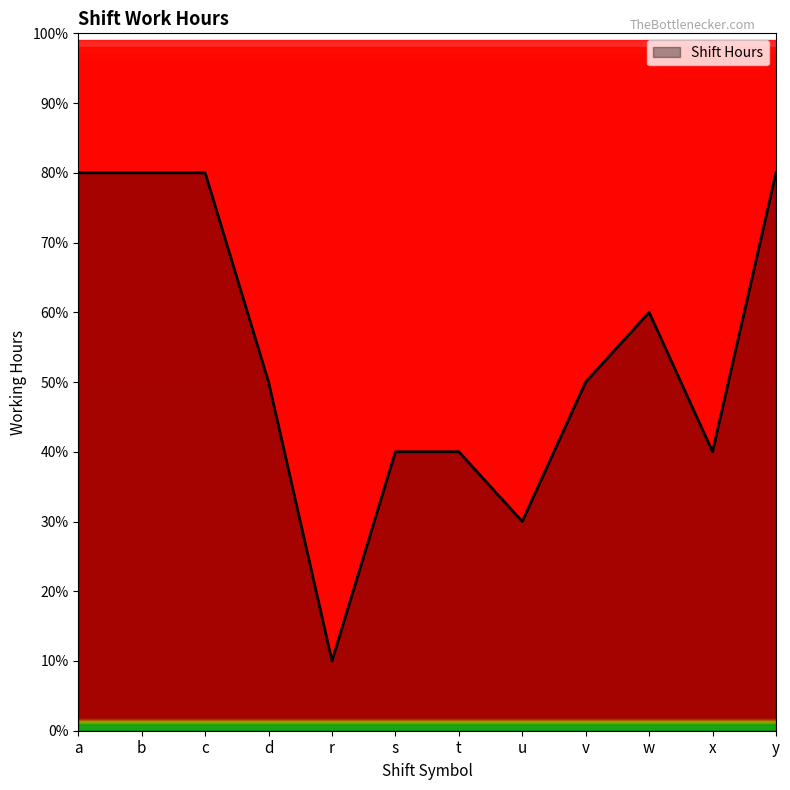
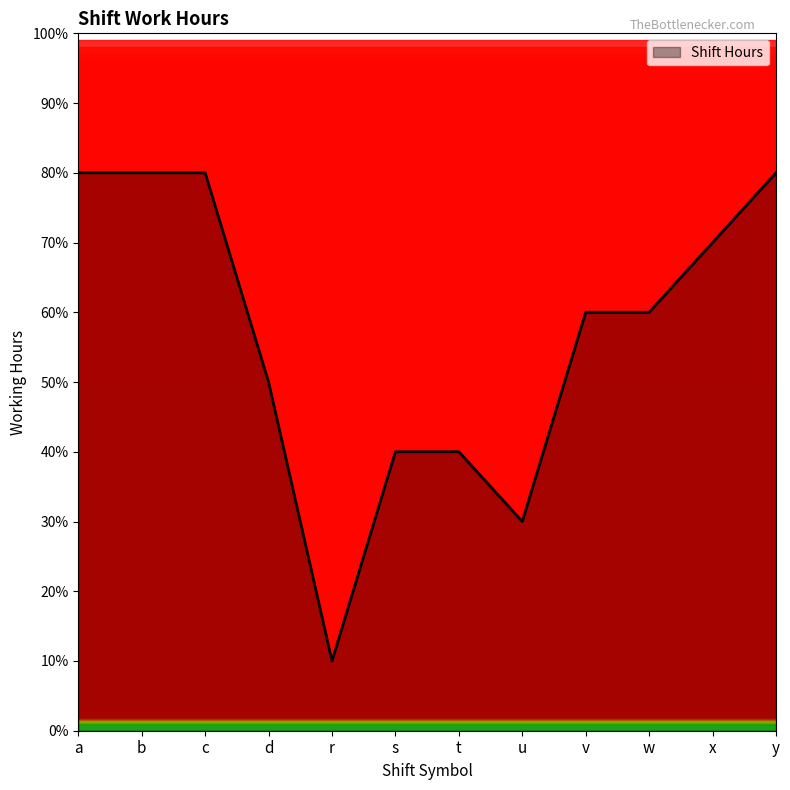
  {
    "a": "80%",
    "b": "80%",
    "c": "80%",
    "d": "50%",
    "r": "10%",
    "s": "40%",
    "t": "40%",
    "u": "30%",
-   "v": "50%",
+   "v": "60%",
    "w": "60%",
-   "x": "40%",
+   "x": "70%",
    "y": "80%"
  }
